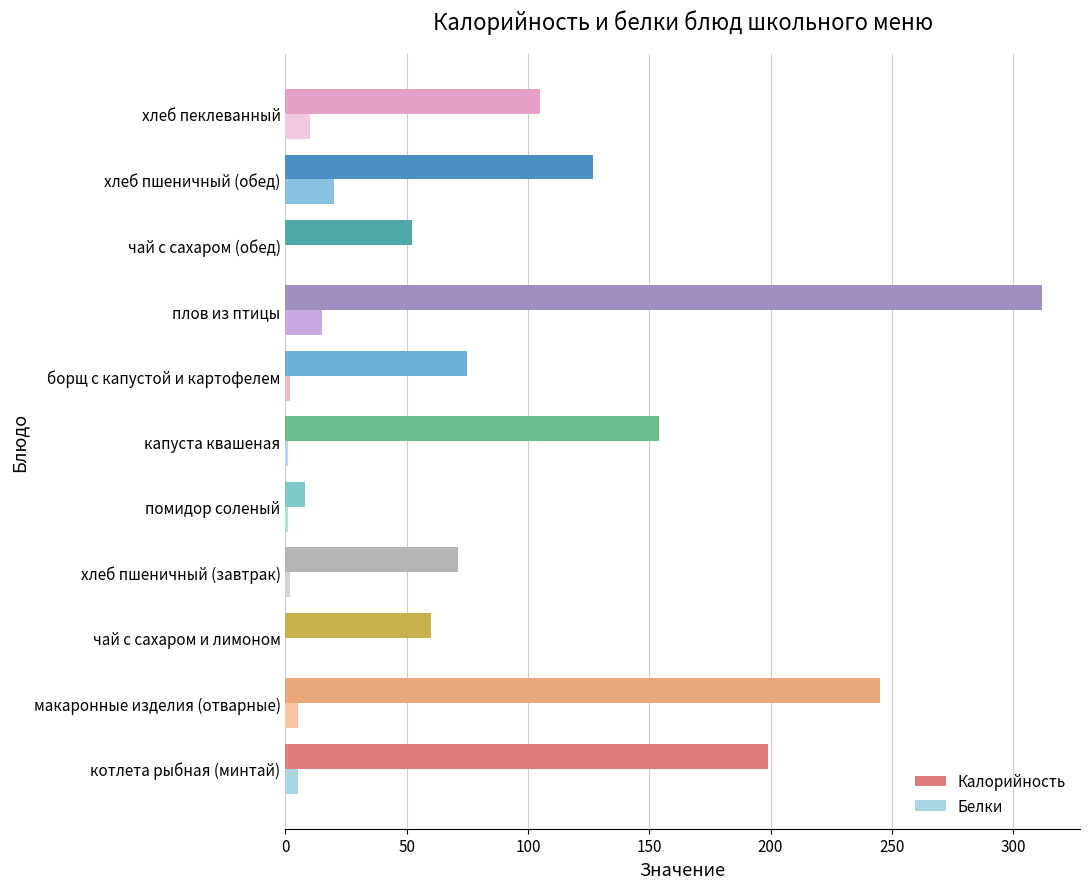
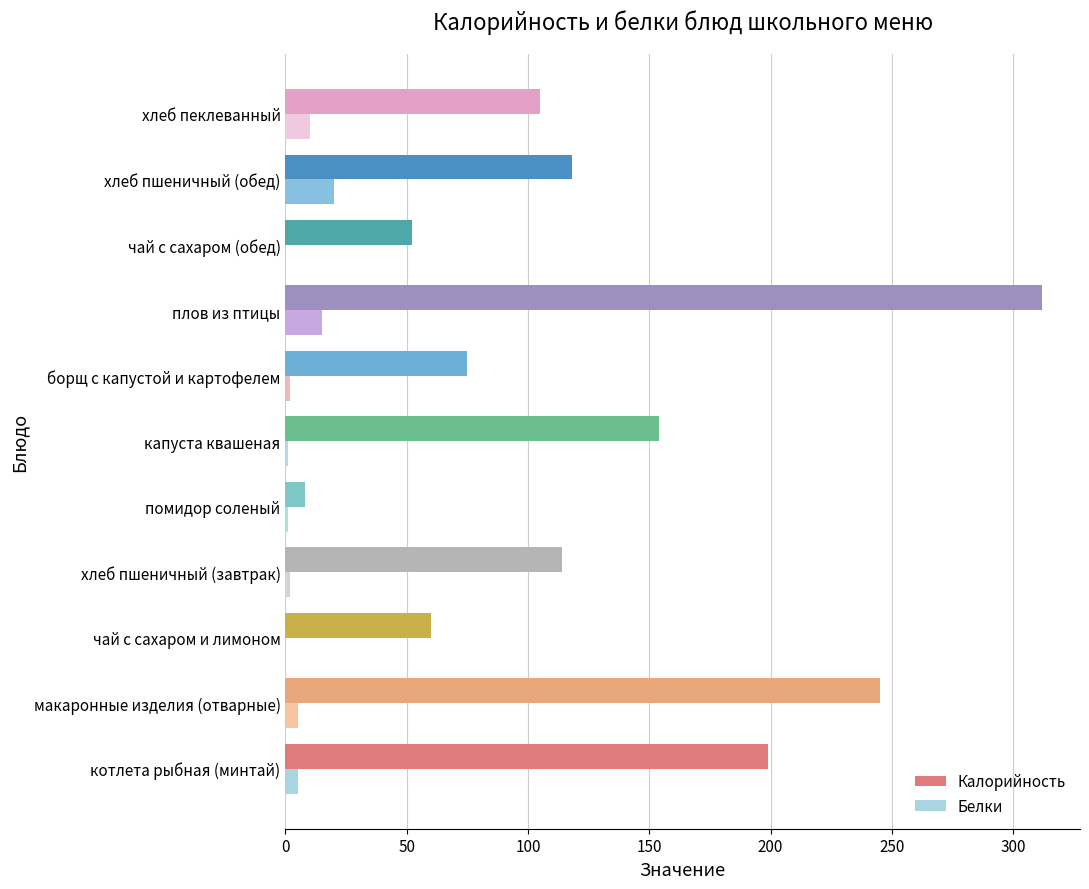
  {
    "Калорийность": {
      "хлеб пеклеванный": 105,
-     "хлеб пшеничный (обед)": 127,
+     "хлеб пшеничный (обед)": 118,
      "чай с сахаром (обед)": 52,
      "плов из птицы": 312,
      "борщ с капустой и картофелем": 75,
      "капуста квашеная": 154,
      "помидор соленый": 8,
-     "хлеб пшеничный (завтрак)": 71,
+     "хлеб пшеничный (завтрак)": 114,
      "чай с сахаром и лимоном": 60,
      "макаронные изделия (отварные)": 245,
      "котлета рыбная (минтай)": 199
    },
    "Белки": {
      "хлеб пеклеванный": 10,
      "хлеб пшеничный (обед)": 20,
      "чай с сахаром (обед)": 0,
      "плов из птицы": 15,
      "борщ с капустой и картофелем": 2,
      "хлеб пшеничный (завтрак)": 2,
      "чай с сахаром и лимоном": 0,
      "макаронные изделия (отварные)": 5,
      "котлета рыбная (минтай)": 5
    }
  }
